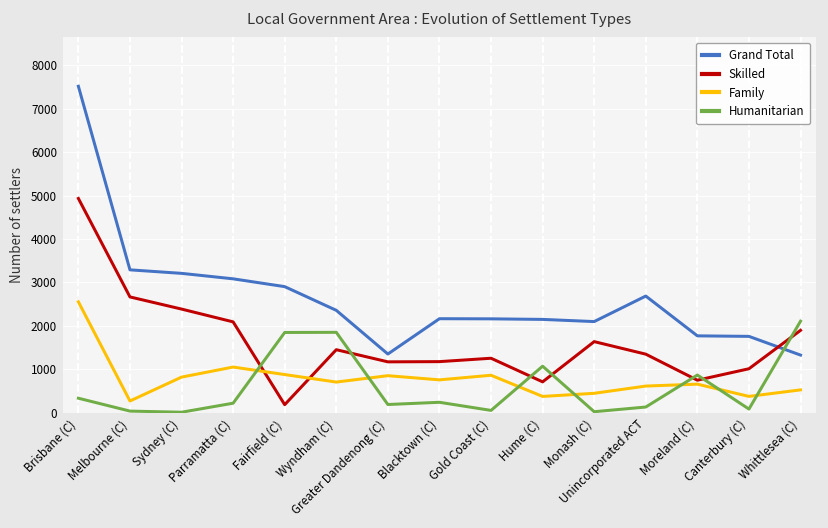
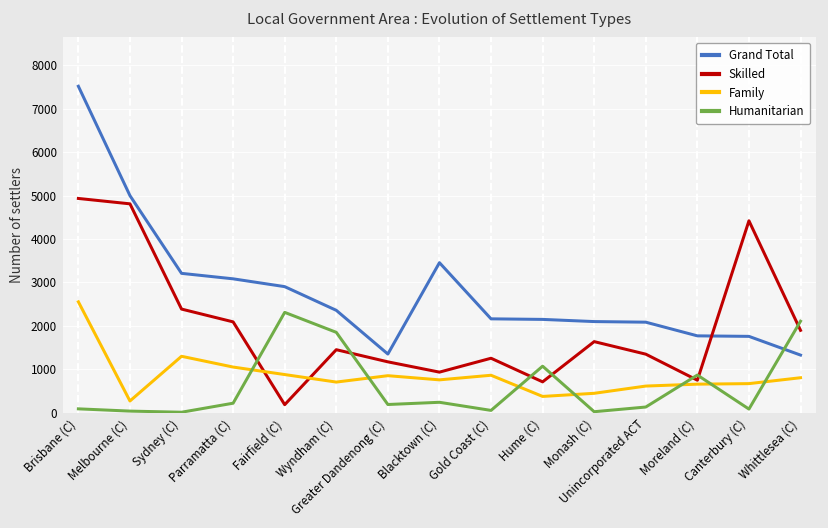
  {
    "Grand Total": {
      "Brisbane (C)": 7500,
-     "Melbourne (C)": 3300,
+     "Melbourne (C)": 5000,
      "Sydney (C)": 3200,
      "Parramatta (C)": 3100,
      "Fairfield (C)": 2900,
      "Wyndham (C)": 2400,
      "Greater Dandenong (C)": 1300,
-     "Blacktown (C)": 2200,
+     "Blacktown (C)": 3500,
      "Gold Coast (C)": 2200,
      "Hume (C)": 2100,
      "Monash (C)": 2100,
-     "Unincorporated ACT": 2700,
+     "Unincorporated ACT": 2100,
      "Moreland (C)": 1800,
      "Canterbury (C)": 1800,
      "Whittlesea (C)": 1300
    },
    "Skilled": {
      "Brisbane (C)": 4900,
-     "Melbourne (C)": 2700,
+     "Melbourne (C)": 4800,
      "Sydney (C)": 2400,
      "Parramatta (C)": 2100,
      "Fairfield (C)": 200,
      "Wyndham (C)": 1400,
      "Greater Dandenong (C)": 1200,
-     "Blacktown (C)": 1200,
+     "Blacktown (C)": 900,
      "Gold Coast (C)": 1300,
      "Hume (C)": 700,
      "Monash (C)": 1600,
      "Unincorporated ACT": 1300,
      "Moreland (C)": 700,
-     "Canterbury (C)": 1000,
+     "Canterbury (C)": 4400,
      "Whittlesea (C)": 1900
    },
    "Family": {
      "Brisbane (C)": 2600,
      "Melbourne (C)": 300,
-     "Sydney (C)": 800,
+     "Sydney (C)": 1300,
      "Parramatta (C)": 1000,
      "Fairfield (C)": 900,
      "Wyndham (C)": 700,
      "Greater Dandenong (C)": 800,
      "Blacktown (C)": 800,
      "Gold Coast (C)": 900,
      "Hume (C)": 400,
      "Monash (C)": 400,
      "Unincorporated ACT": 600,
      "Moreland (C)": 700,
-     "Canterbury (C)": 400,
-     "Whittlesea (C)": 500
+     "Canterbury (C)": 700,
+     "Whittlesea (C)": 800
    },
    "Humanitarian": {
-     "Brisbane (C)": 300,
+     "Brisbane (C)": 100,
      "Melbourne (C)": 0,
      "Sydney (C)": 0,
      "Parramatta (C)": 200,
-     "Fairfield (C)": 1800,
+     "Fairfield (C)": 2300,
      "Wyndham (C)": 1800,
      "Greater Dandenong (C)": 200,
      "Blacktown (C)": 200,
      "Gold Coast (C)": 0,
      "Hume (C)": 1100,
      "Monash (C)": 0,
      "Unincorporated ACT": 100,
      "Moreland (C)": 900,
      "Canterbury (C)": 100,
      "Whittlesea (C)": 2100
    }
  }
